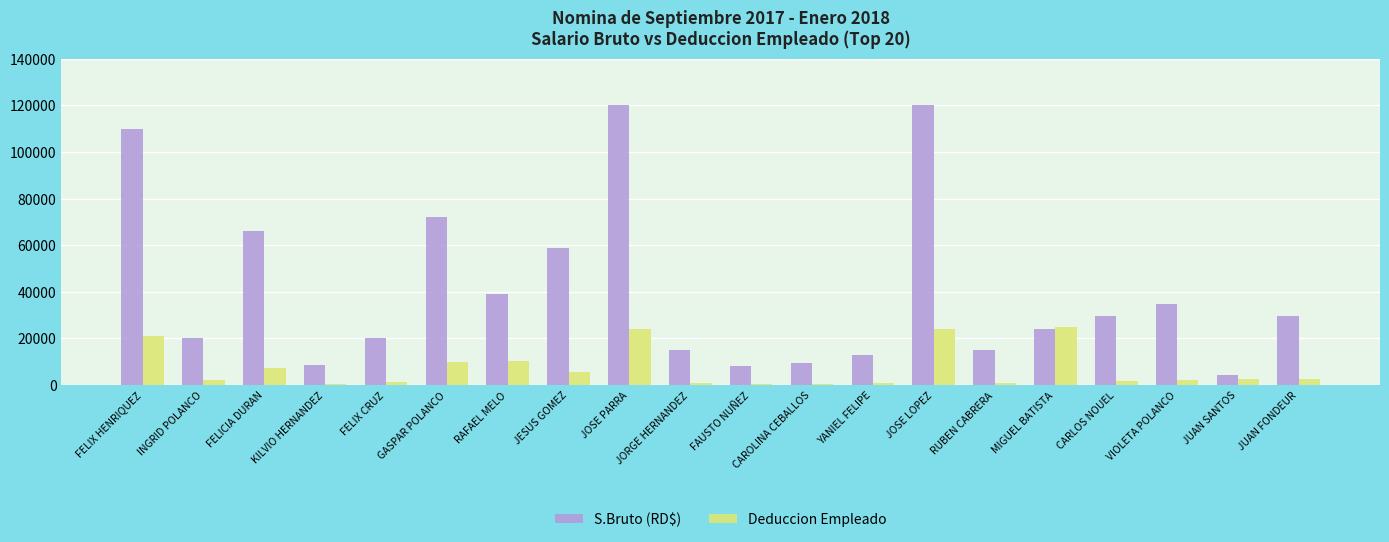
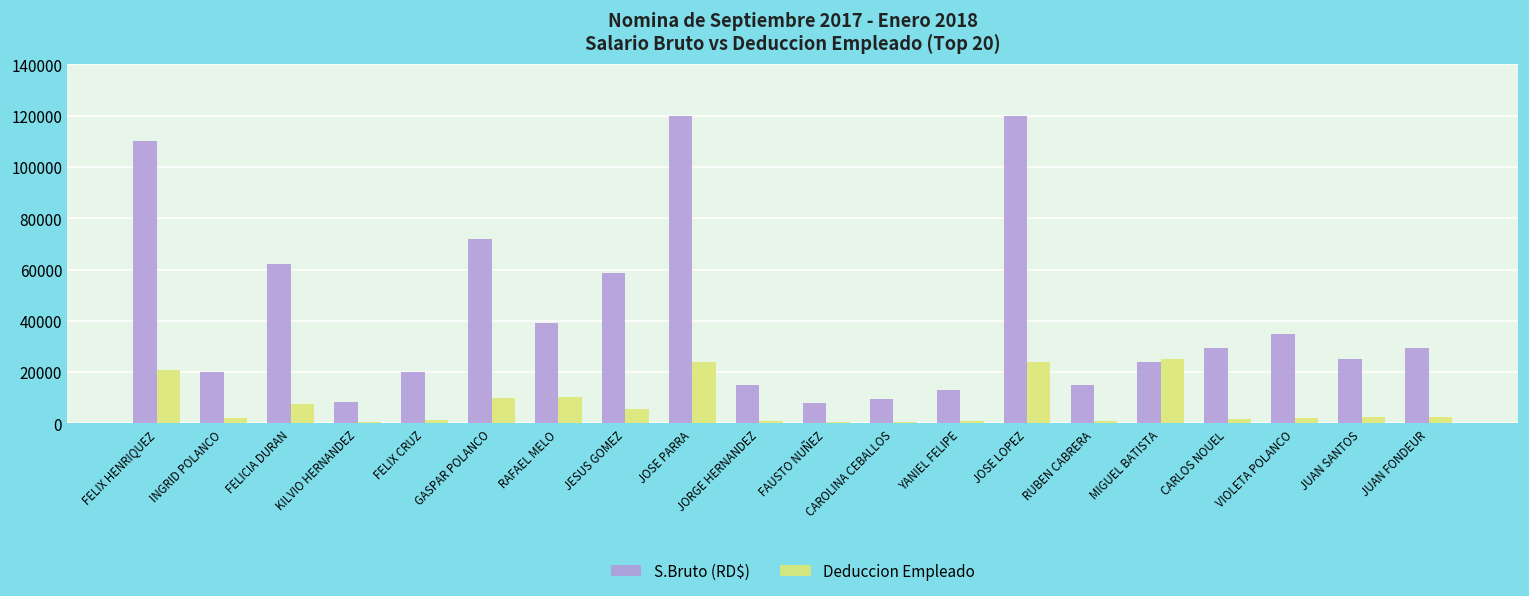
  {
    "S.Bruto (RD$)": {
      "FELIX HENRIQUEZ": 110000,
      "INGRID POLANCO": 20000,
-     "FELICIA DURAN": 66000,
+     "FELICIA DURAN": 62000,
      "KILVIO HERNANDEZ": 8000,
      "FELIX CRUZ": 20000,
      "GASPAR POLANCO": 72000,
      "RAFAEL MELO": 39000,
      "JESUS GOMEZ": 59000,
      "JOSE PARRA": 120000,
      "JORGE HERNANDEZ": 15000,
      "FAUSTO NUÑEZ": 8000,
      "CAROLINA CEBALLOS": 9000,
      "YANIEL FELIPE": 13000,
      "JOSE LOPEZ": 120000,
      "RUBEN CABRERA": 15000,
      "MIGUEL BATISTA": 24000,
      "CARLOS NOUEL": 30000,
      "VIOLETA POLANCO": 35000,
-     "JUAN SANTOS": 4000,
+     "JUAN SANTOS": 25000,
      "JUAN FONDEUR": 30000
    },
    "Deduccion Empleado": {
      "FELIX HENRIQUEZ": 21000,
      "INGRID POLANCO": 2000,
      "FELICIA DURAN": 8000,
      "FELIX CRUZ": 1000,
      "GASPAR POLANCO": 10000,
      "RAFAEL MELO": 10000,
      "JESUS GOMEZ": 5000,
      "JOSE PARRA": 24000,
      "JOSE LOPEZ": 24000,
      "MIGUEL BATISTA": 25000,
      "CARLOS NOUEL": 2000,
      "VIOLETA POLANCO": 2000,
      "JUAN SANTOS": 2000,
      "JUAN FONDEUR": 3000
    }
  }
